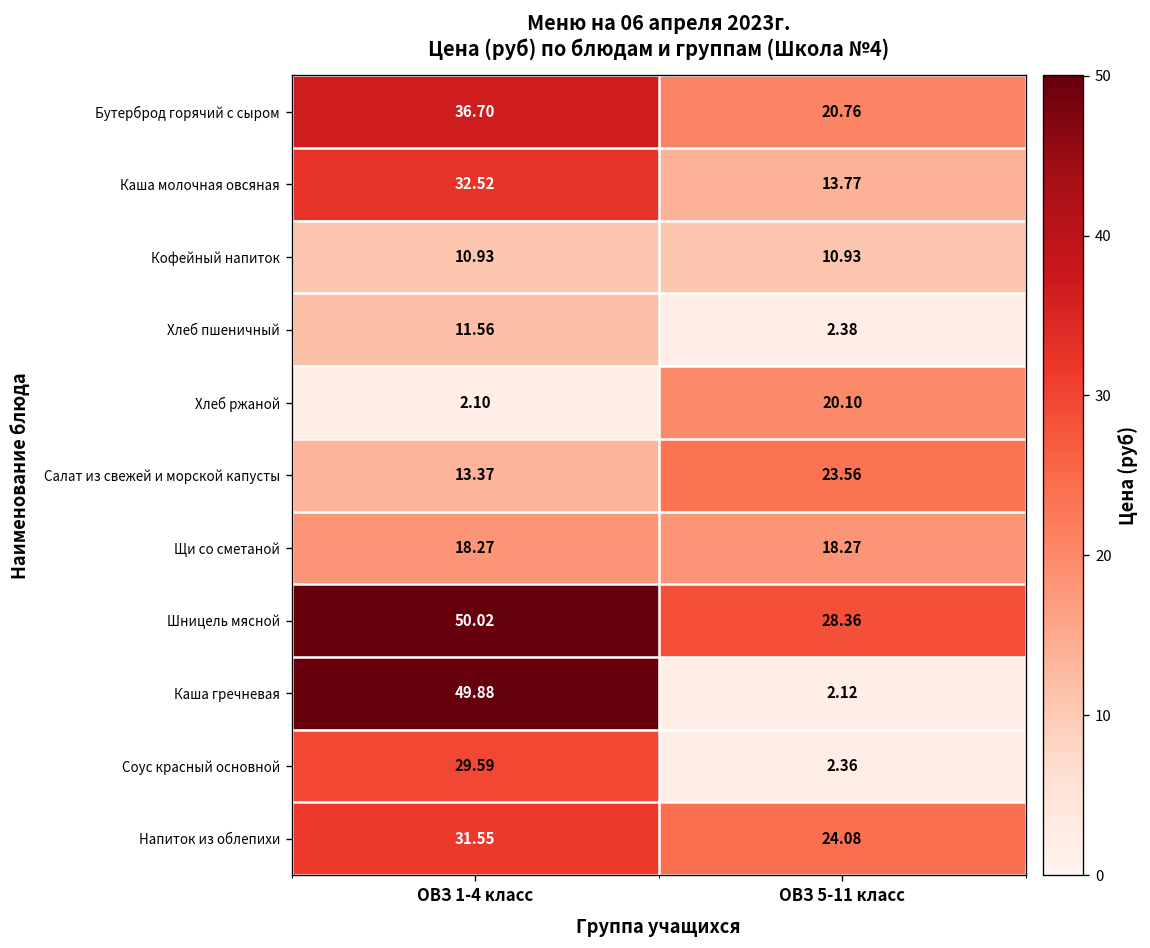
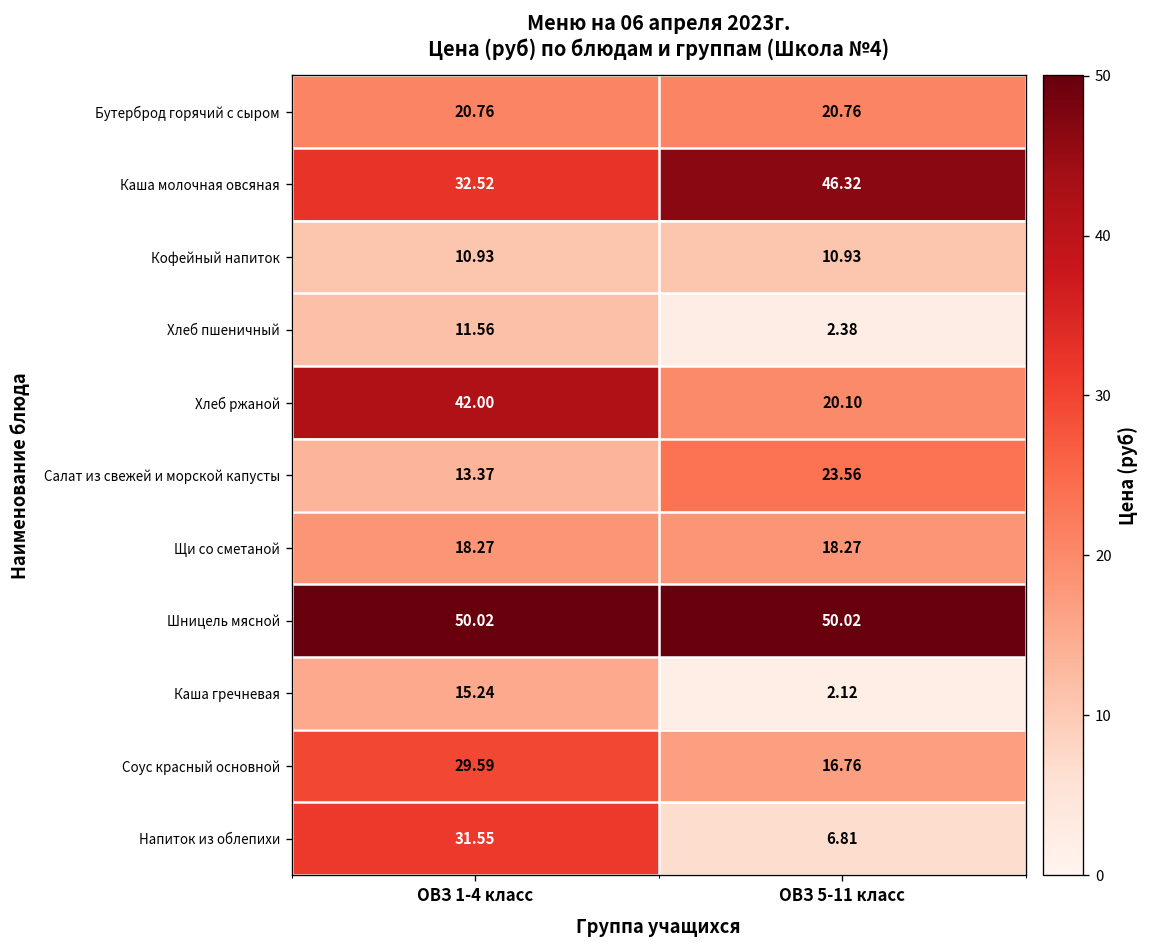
  {
    "Бутерброд горячий с сыром": {
-     "ОВЗ 1-4 класс": 36.70,
+     "ОВЗ 1-4 класс": 20.76,
      "ОВЗ 5-11 класс": 20.76
    },
    "Каша молочная овсяная": {
      "ОВЗ 1-4 класс": 32.52,
-     "ОВЗ 5-11 класс": 13.77
+     "ОВЗ 5-11 класс": 46.32
    },
    "Кофейный напиток": {
      "ОВЗ 1-4 класс": 10.93,
      "ОВЗ 5-11 класс": 10.93
    },
    "Хлеб пшеничный": {
      "ОВЗ 1-4 класс": 11.56,
      "ОВЗ 5-11 класс": 2.38
    },
    "Хлеб ржаной": {
-     "ОВЗ 1-4 класс": 2.10,
+     "ОВЗ 1-4 класс": 42.00,
      "ОВЗ 5-11 класс": 20.10
    },
    "Салат из свежей и морской капусты": {
      "ОВЗ 1-4 класс": 13.37,
      "ОВЗ 5-11 класс": 23.56
    },
    "Щи со сметаной": {
      "ОВЗ 1-4 класс": 18.27,
      "ОВЗ 5-11 класс": 18.27
    },
    "Шницель мясной": {
      "ОВЗ 1-4 класс": 50.02,
-     "ОВЗ 5-11 класс": 28.36
+     "ОВЗ 5-11 класс": 50.02
    },
    "Каша гречневая": {
-     "ОВЗ 1-4 класс": 49.88,
+     "ОВЗ 1-4 класс": 15.24,
      "ОВЗ 5-11 класс": 2.12
    },
    "Соус красный основной": {
      "ОВЗ 1-4 класс": 29.59,
-     "ОВЗ 5-11 класс": 2.36
+     "ОВЗ 5-11 класс": 16.76
    },
    "Напиток из облепихи": {
      "ОВЗ 1-4 класс": 31.55,
-     "ОВЗ 5-11 класс": 24.08
+     "ОВЗ 5-11 класс": 6.81
    }
  }
